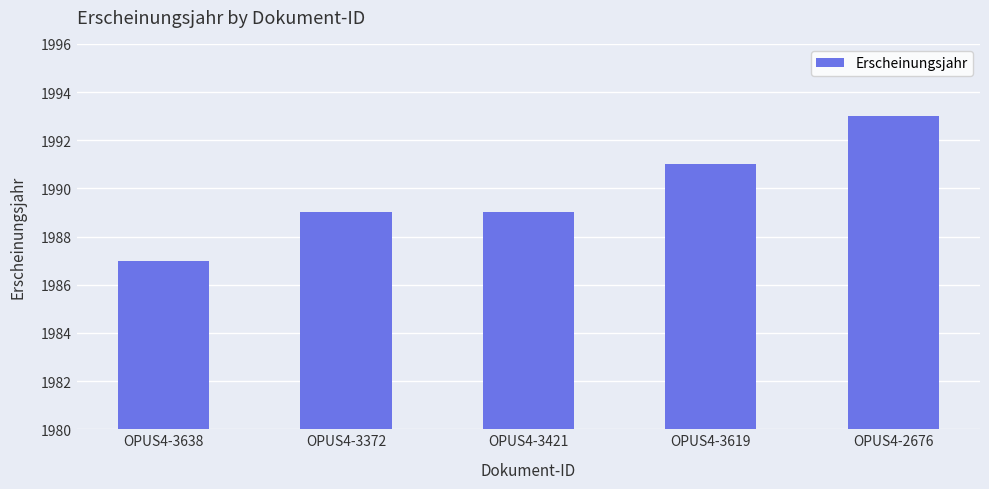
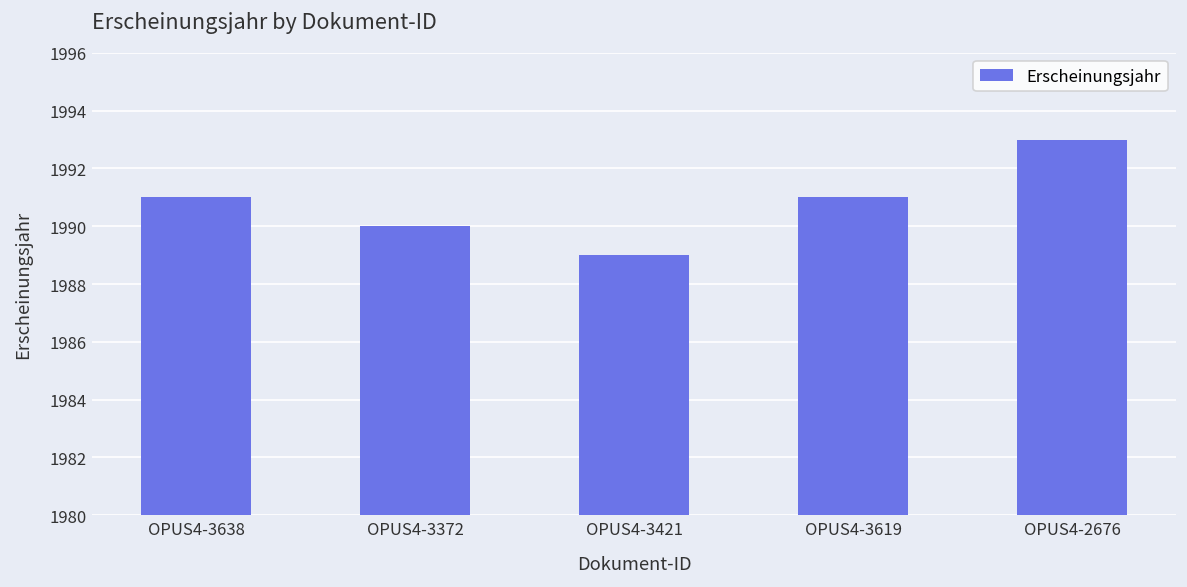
  {
-   "OPUS4-3638": 1987,
-   "OPUS4-3372": 1989,
+   "OPUS4-3638": 1991,
+   "OPUS4-3372": 1990,
    "OPUS4-3421": 1989,
    "OPUS4-3619": 1991,
    "OPUS4-2676": 1993
  }
